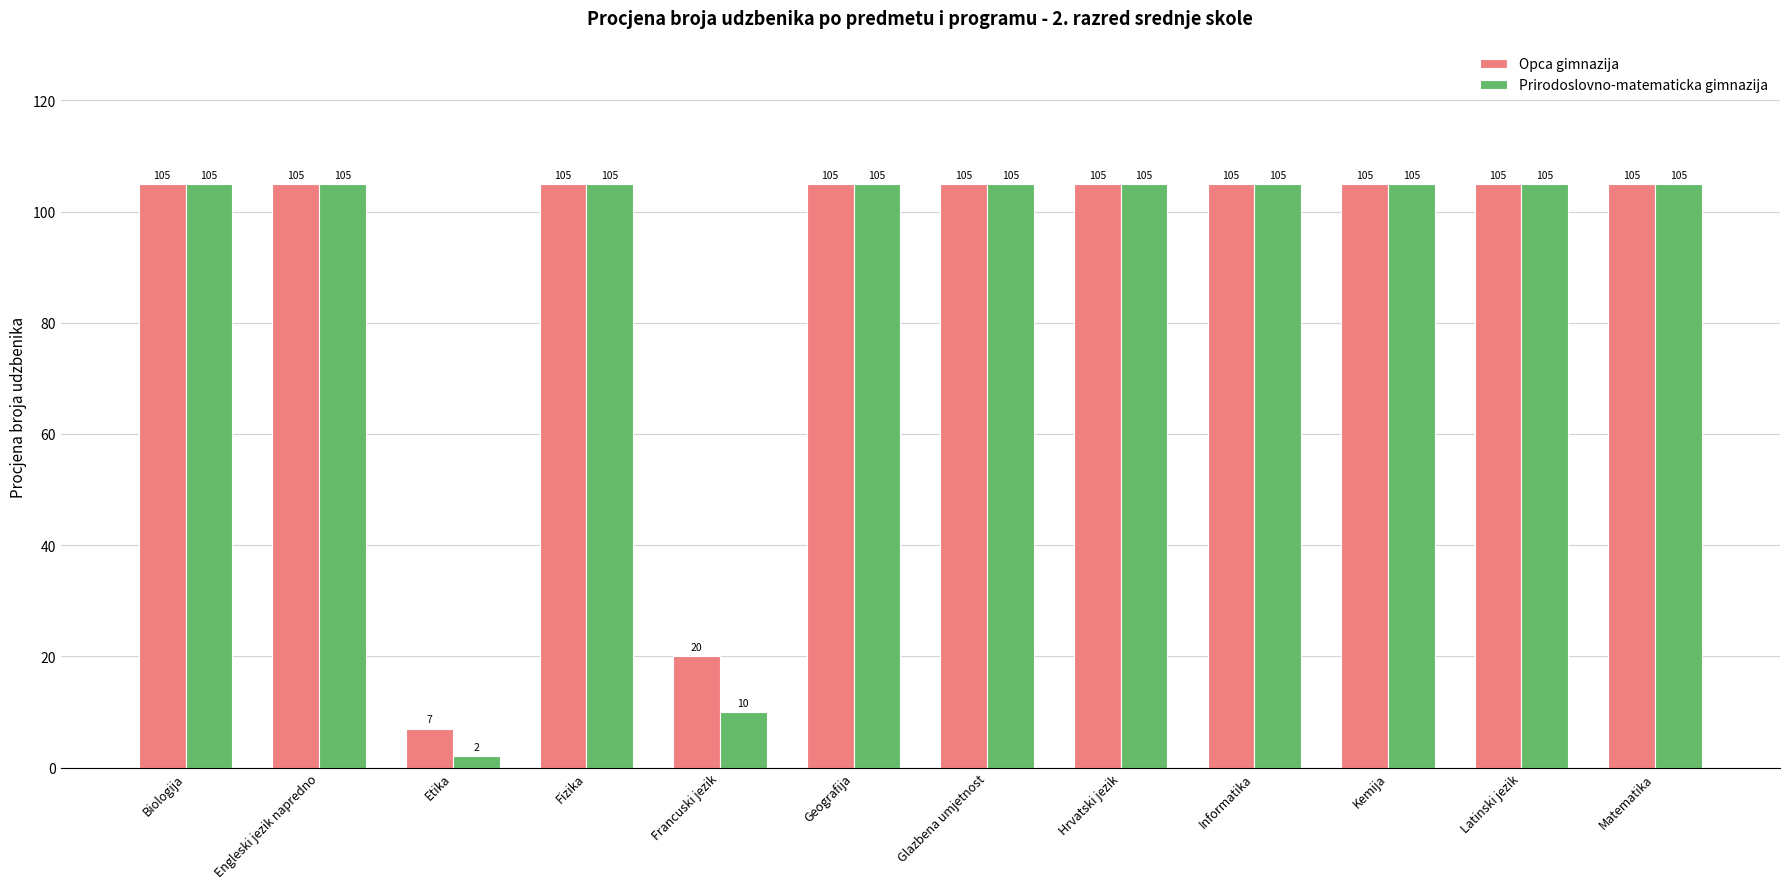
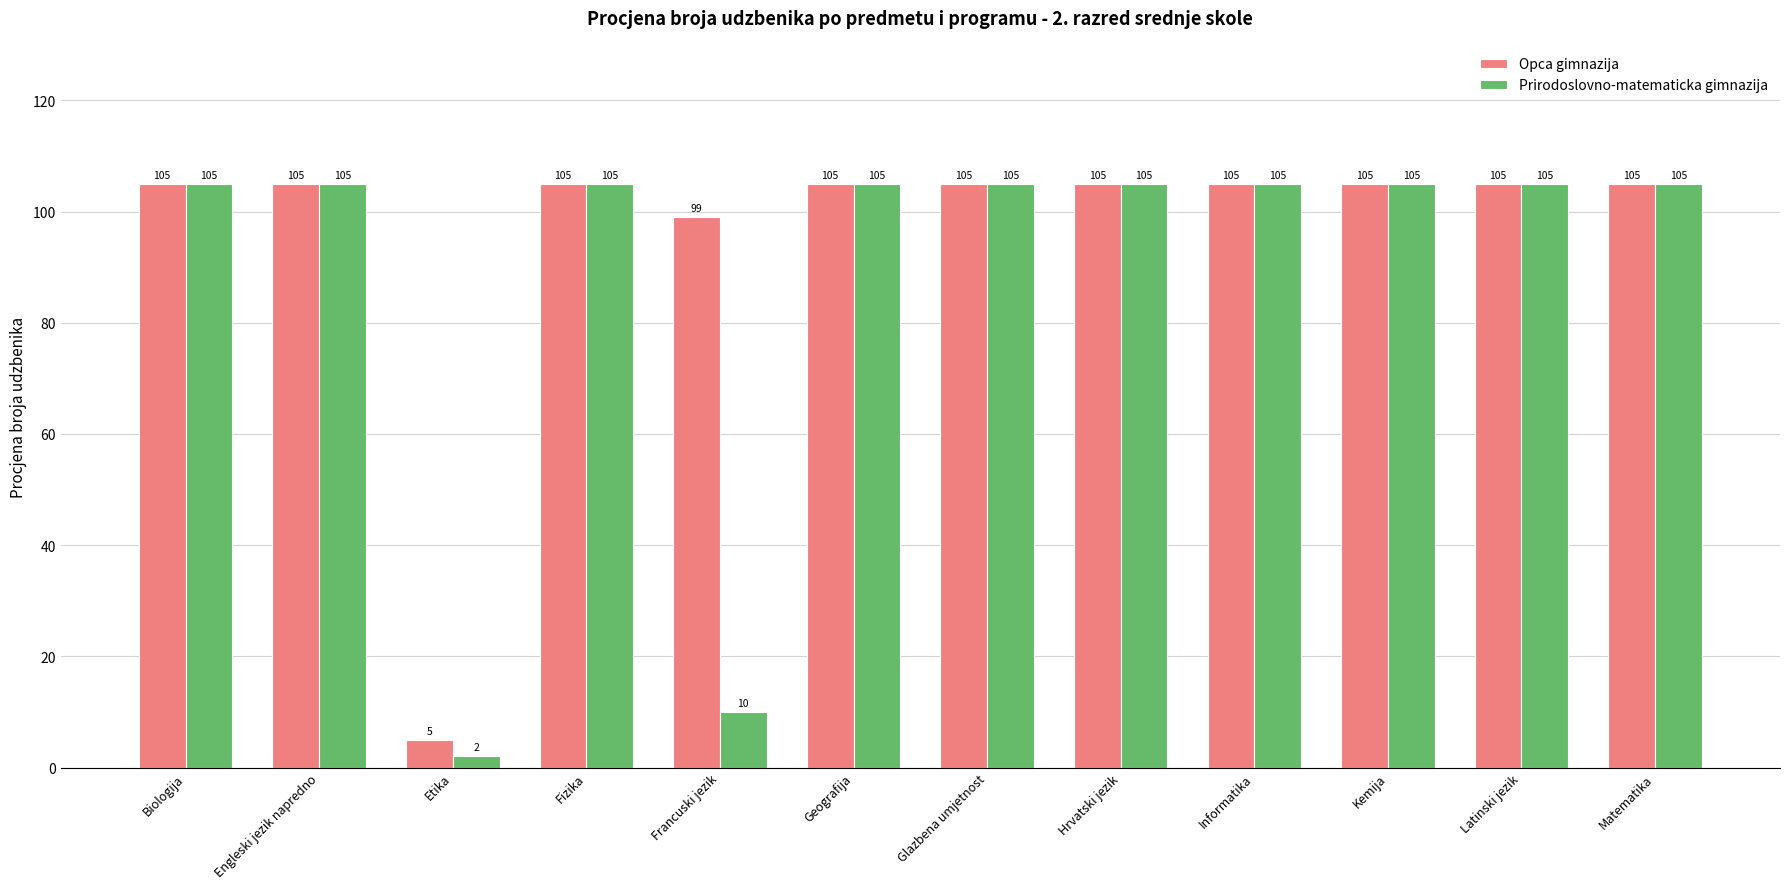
  {
    "Opca gimnazija": {
      "Biologija": 105,
      "Engleski jezik napredno": 105,
-     "Etika": 7,
+     "Etika": 5,
      "Fizika": 105,
-     "Francuski jezik": 20,
+     "Francuski jezik": 99,
      "Geografija": 105,
      "Glazbena umjetnost": 105,
      "Hrvatski jezik": 105,
      "Informatika": 105,
      "Kemija": 105,
      "Latinski jezik": 105,
      "Matematika": 105
    },
    "Prirodoslovno-matematicka gimnazija": {
      "Biologija": 105,
      "Engleski jezik napredno": 105,
      "Etika": 2,
      "Fizika": 105,
      "Francuski jezik": 10,
      "Geografija": 105,
      "Glazbena umjetnost": 105,
      "Hrvatski jezik": 105,
      "Informatika": 105,
      "Kemija": 105,
      "Latinski jezik": 105,
      "Matematika": 105
    }
  }
